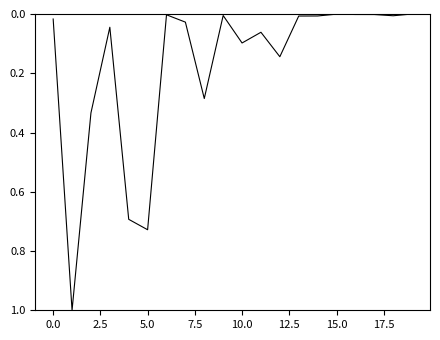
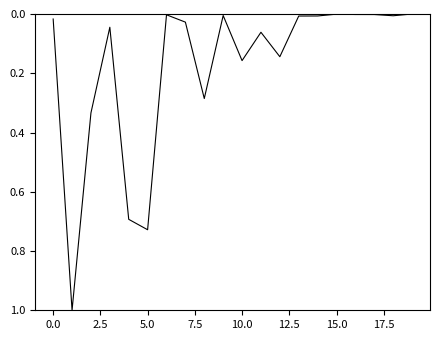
  {
    "0.0": 0.02,
    "5.0": 0.73,
-   "10.0": 0.10,
+   "10.0": 0.16,
    "15.0": 0.00
  }
